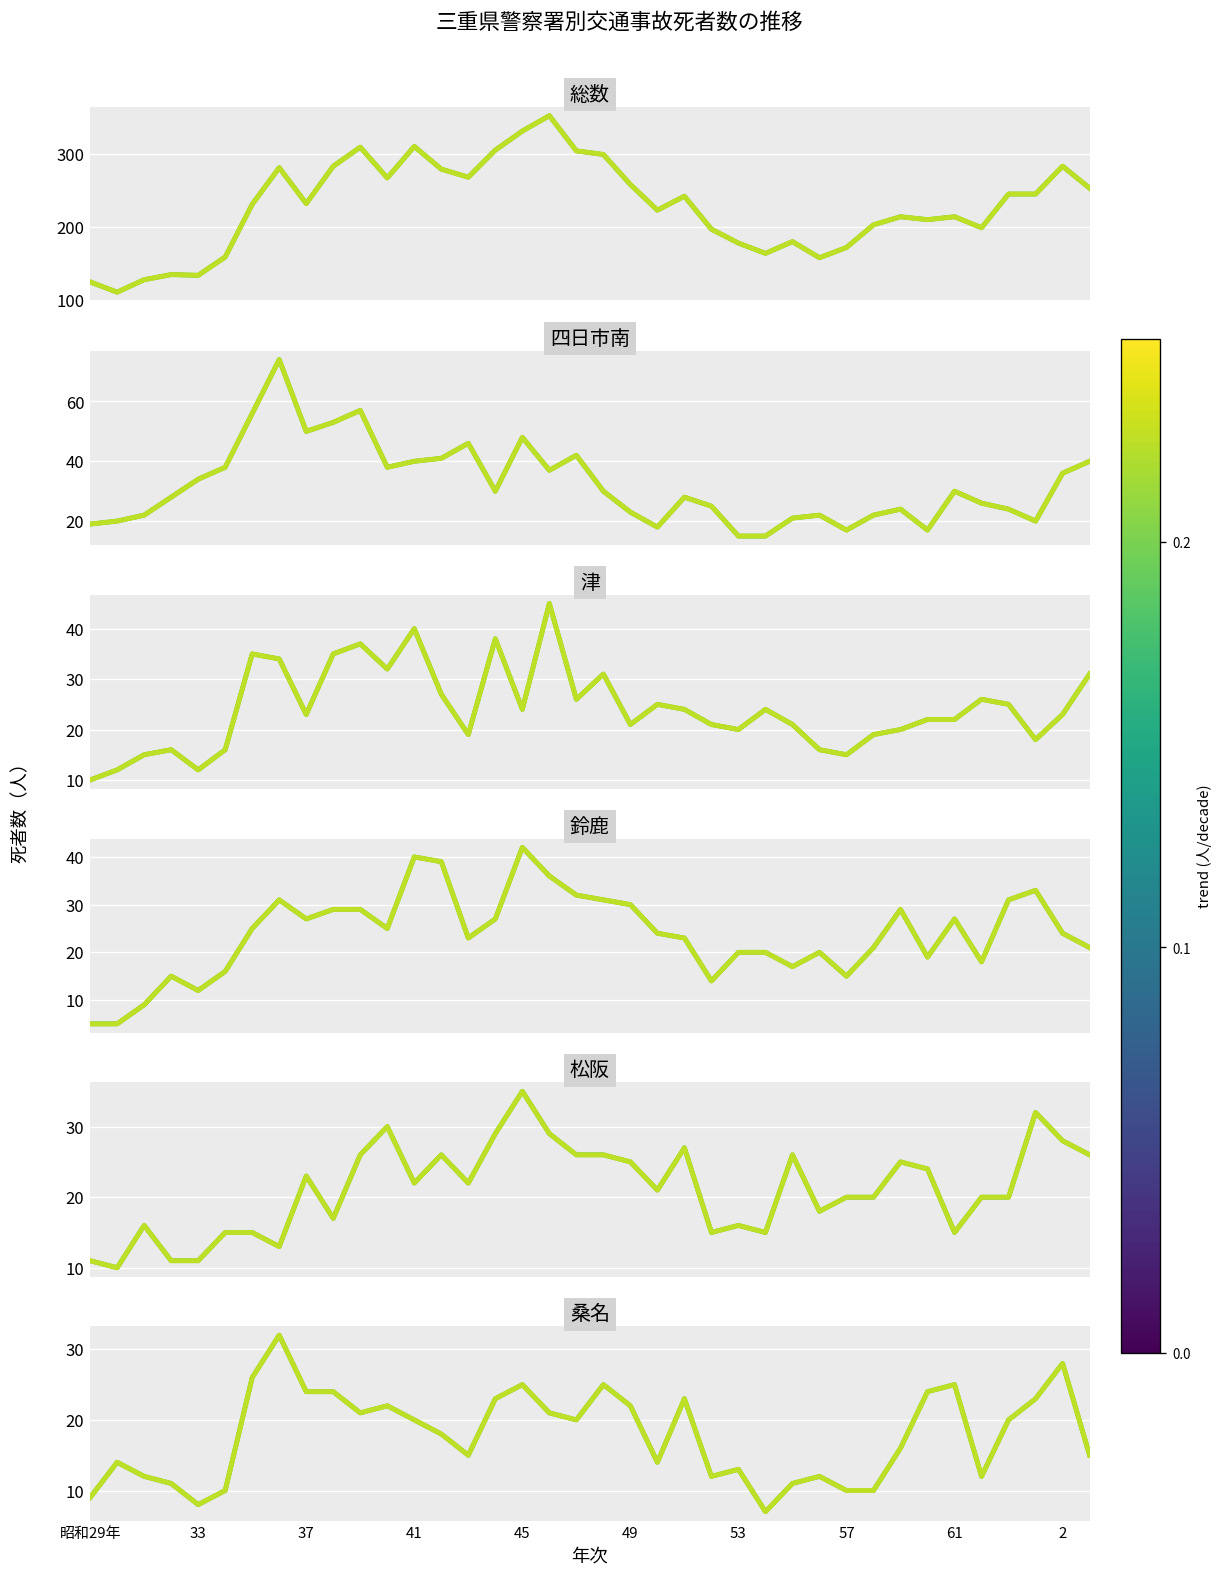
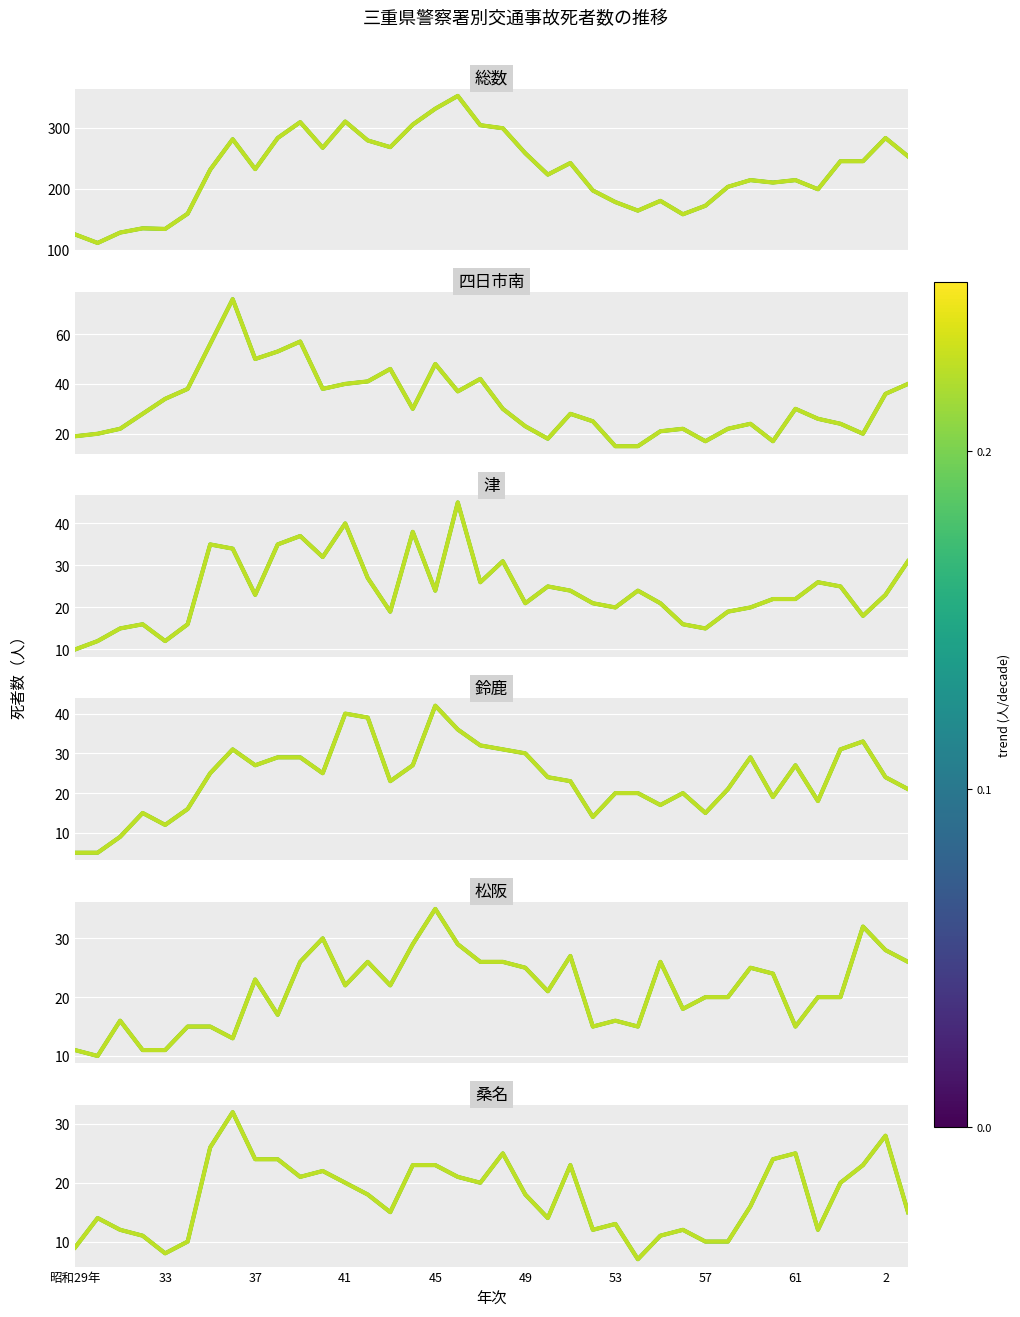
  {
    "桑名": {
      "昭和29年": 9,
      "33": 8,
      "37": 24,
      "41": 20,
-     "45": 25,
-     "49": 22,
+     "45": 23,
+     "49": 18,
      "53": 13,
      "57": 10,
      "61": 25,
      "2": 28
    }
  }
